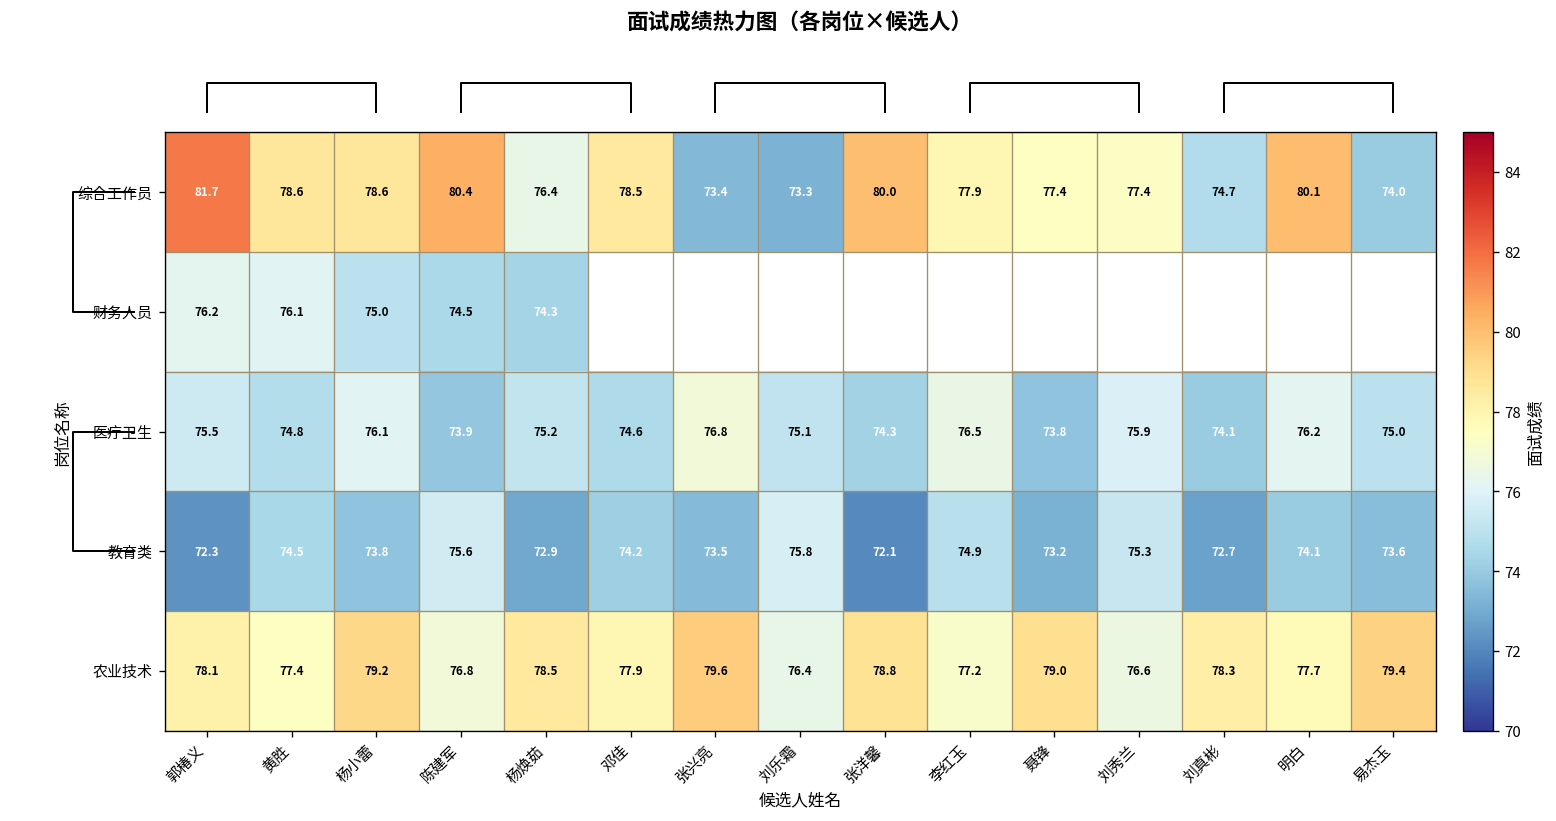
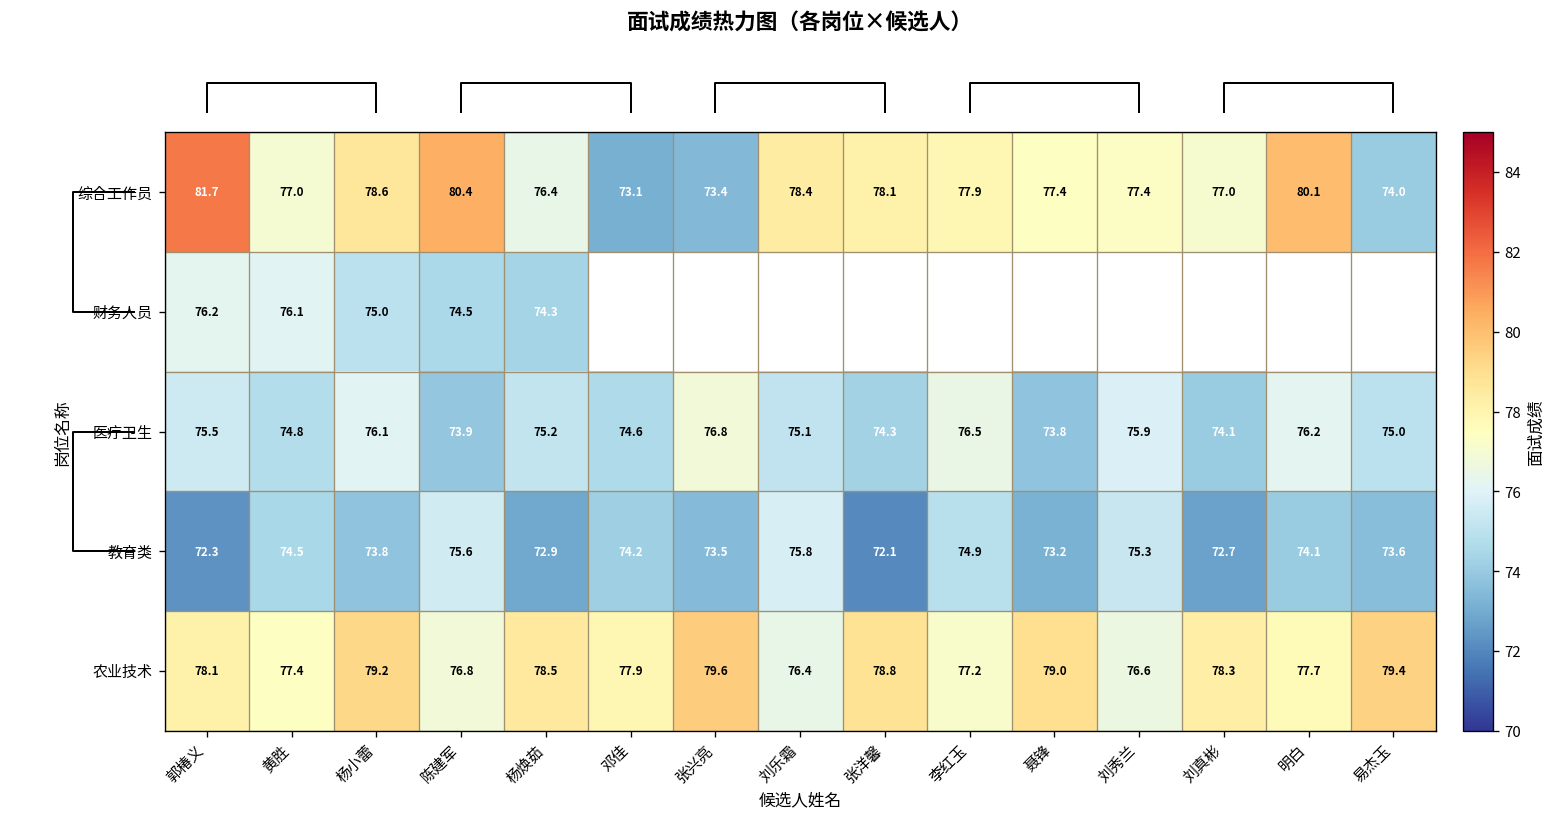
  {
    "综合工作员": {
      "郭椿义": 81.7,
-     "黄胜": 78.6,
+     "黄胜": 77.0,
      "杨小蕾": 78.6,
      "陈建军": 80.4,
      "杨焕茹": 76.4,
-     "邓佳": 78.5,
+     "邓佳": 73.1,
      "张兴亮": 73.4,
-     "刘乐霜": 73.3,
-     "张洋馨": 80.0,
+     "刘乐霜": 78.4,
+     "张洋馨": 78.1,
      "李红玉": 77.9,
      "聂锋": 77.4,
      "刘秀兰": 77.4,
-     "刘真彬": 74.7,
+     "刘真彬": 77.0,
      "明白": 80.1,
      "易杰玉": 74.0
    },
    "财务人员": {
      "郭椿义": 76.2,
      "黄胜": 76.1,
      "杨小蕾": 75.0,
      "陈建军": 74.5,
      "杨焕茹": 74.3
    },
    "医疗卫生": {
      "郭椿义": 75.5,
      "黄胜": 74.8,
      "杨小蕾": 76.1,
      "陈建军": 73.9,
      "杨焕茹": 75.2,
      "邓佳": 74.6,
      "张兴亮": 76.8,
      "刘乐霜": 75.1,
      "张洋馨": 74.3,
      "李红玉": 76.5,
      "聂锋": 73.8,
      "刘秀兰": 75.9,
      "刘真彬": 74.1,
      "明白": 76.2,
      "易杰玉": 75.0
    },
    "教育类": {
      "郭椿义": 72.3,
      "黄胜": 74.5,
      "杨小蕾": 73.8,
      "陈建军": 75.6,
      "杨焕茹": 72.9,
      "邓佳": 74.2,
      "张兴亮": 73.5,
      "刘乐霜": 75.8,
      "张洋馨": 72.1,
      "李红玉": 74.9,
      "聂锋": 73.2,
      "刘秀兰": 75.3,
      "刘真彬": 72.7,
      "明白": 74.1,
      "易杰玉": 73.6
    },
    "农业技术": {
      "郭椿义": 78.1,
      "黄胜": 77.4,
      "杨小蕾": 79.2,
      "陈建军": 76.8,
      "杨焕茹": 78.5,
      "邓佳": 77.9,
      "张兴亮": 79.6,
      "刘乐霜": 76.4,
      "张洋馨": 78.8,
      "李红玉": 77.2,
      "聂锋": 79.0,
      "刘秀兰": 76.6,
      "刘真彬": 78.3,
      "明白": 77.7,
      "易杰玉": 79.4
    }
  }
